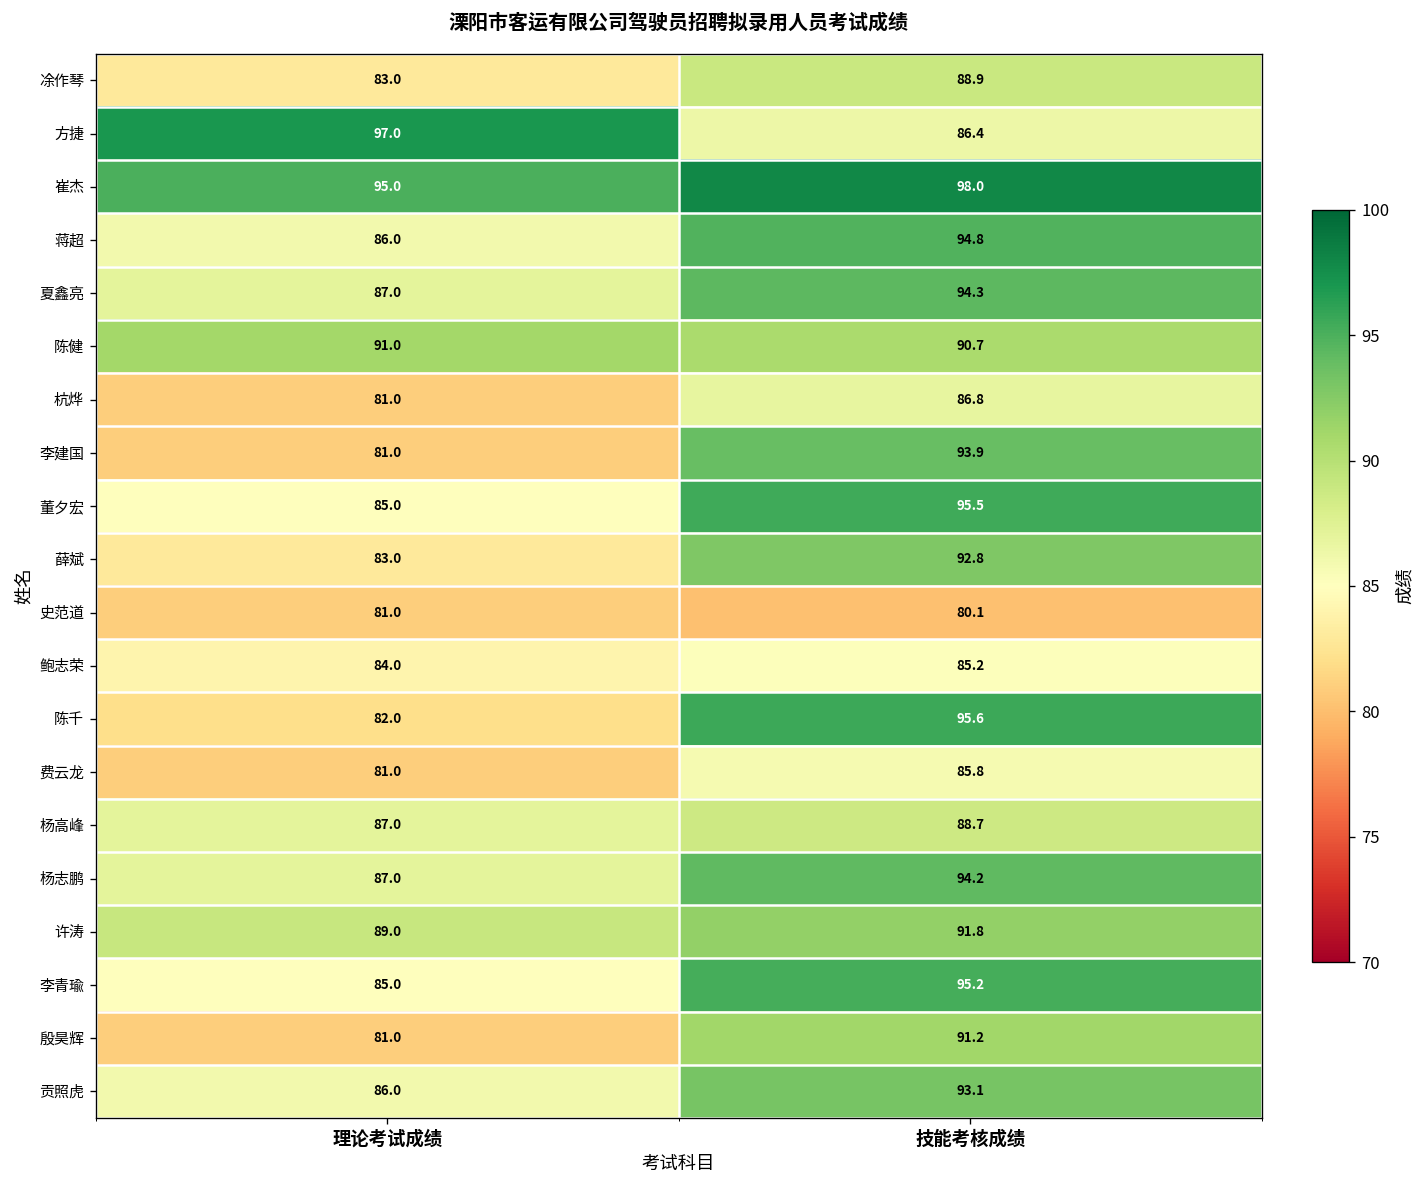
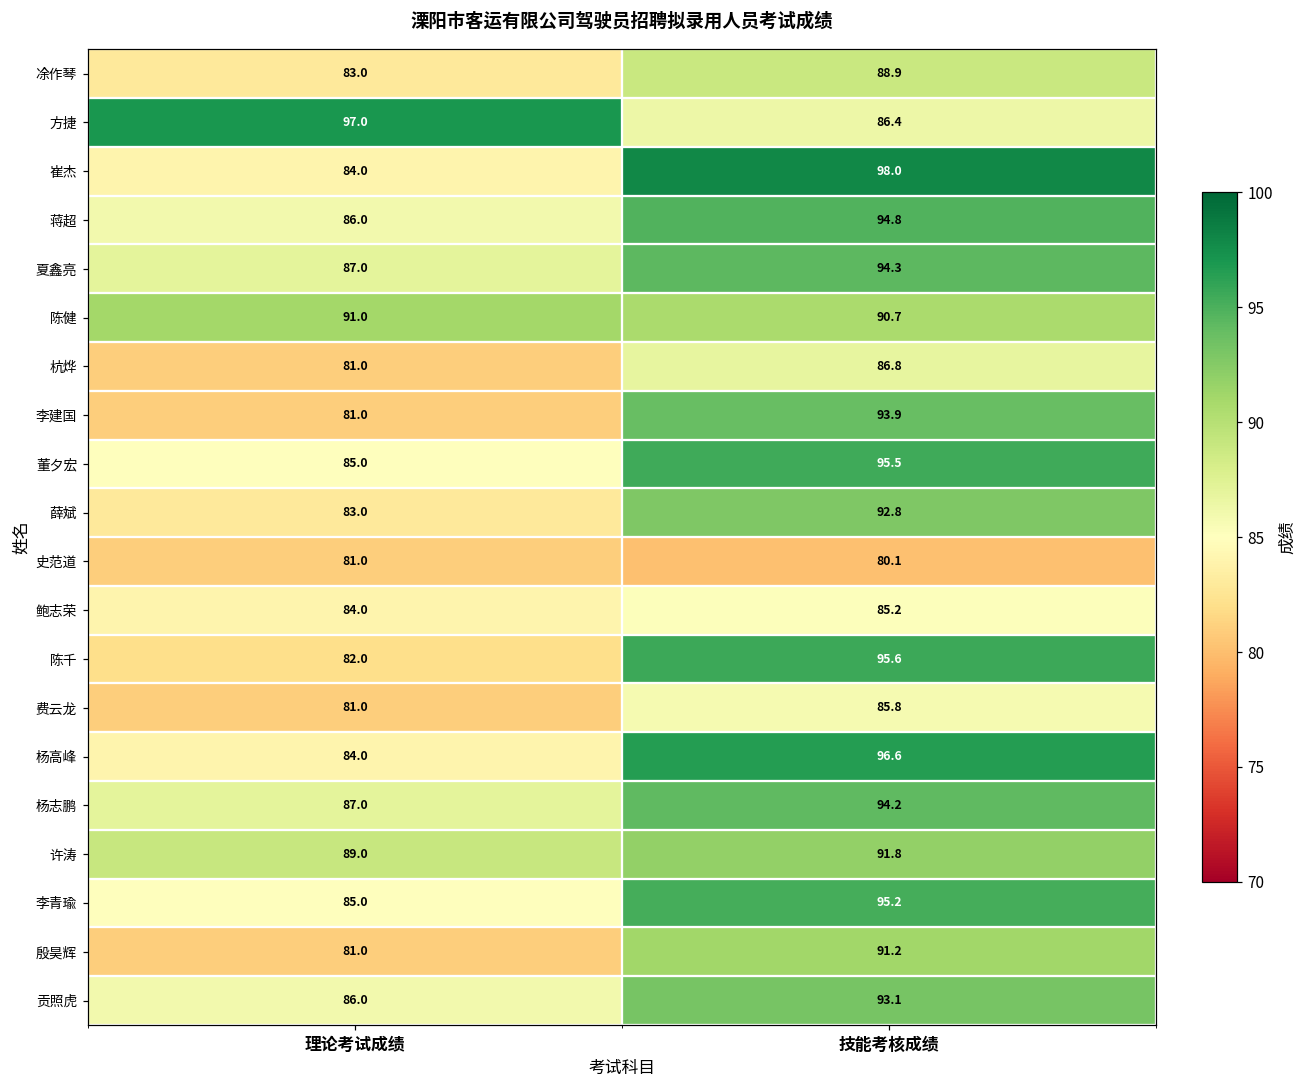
  {
    "凃作琴": {
      "理论考试成绩": 83.0,
      "技能考核成绩": 88.9
    },
    "方捷": {
      "理论考试成绩": 97.0,
      "技能考核成绩": 86.4
    },
    "崔杰": {
-     "理论考试成绩": 95.0,
+     "理论考试成绩": 84.0,
      "技能考核成绩": 98.0
    },
    "蒋超": {
      "理论考试成绩": 86.0,
      "技能考核成绩": 94.8
    },
    "夏鑫亮": {
      "理论考试成绩": 87.0,
      "技能考核成绩": 94.3
    },
    "陈健": {
      "理论考试成绩": 91.0,
      "技能考核成绩": 90.7
    },
    "杭烨": {
      "理论考试成绩": 81.0,
      "技能考核成绩": 86.8
    },
    "李建国": {
      "理论考试成绩": 81.0,
      "技能考核成绩": 93.9
    },
    "董夕宏": {
      "理论考试成绩": 85.0,
      "技能考核成绩": 95.5
    },
    "薛斌": {
      "理论考试成绩": 83.0,
      "技能考核成绩": 92.8
    },
    "史范道": {
      "理论考试成绩": 81.0,
      "技能考核成绩": 80.1
    },
    "鲍志荣": {
      "理论考试成绩": 84.0,
      "技能考核成绩": 85.2
    },
    "陈千": {
      "理论考试成绩": 82.0,
      "技能考核成绩": 95.6
    },
    "费云龙": {
      "理论考试成绩": 81.0,
      "技能考核成绩": 85.8
    },
    "杨高峰": {
-     "理论考试成绩": 87.0,
-     "技能考核成绩": 88.7
+     "理论考试成绩": 84.0,
+     "技能考核成绩": 96.6
    },
    "杨志鹏": {
      "理论考试成绩": 87.0,
      "技能考核成绩": 94.2
    },
    "许涛": {
      "理论考试成绩": 89.0,
      "技能考核成绩": 91.8
    },
    "李青瑜": {
      "理论考试成绩": 85.0,
      "技能考核成绩": 95.2
    },
    "殷昊辉": {
      "理论考试成绩": 81.0,
      "技能考核成绩": 91.2
    },
    "贡照虎": {
      "理论考试成绩": 86.0,
      "技能考核成绩": 93.1
    }
  }
